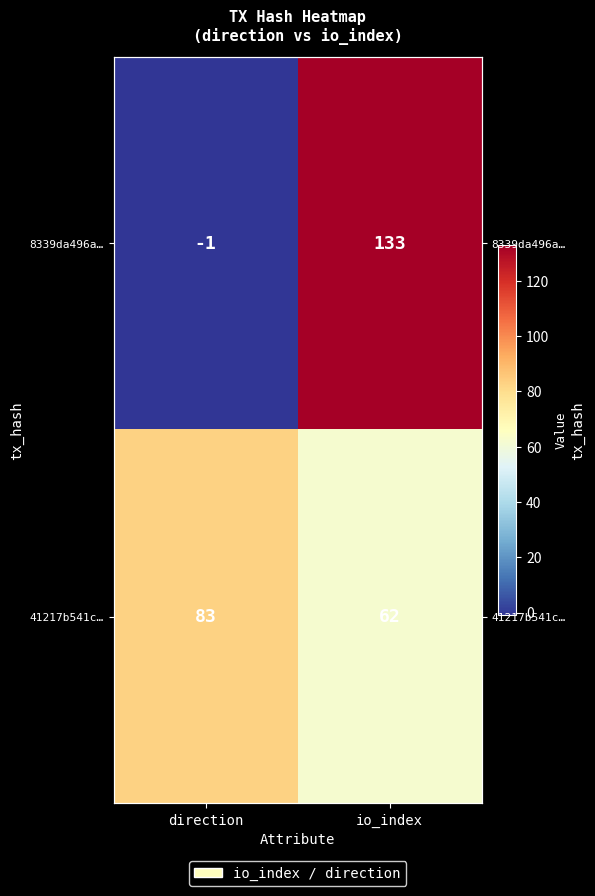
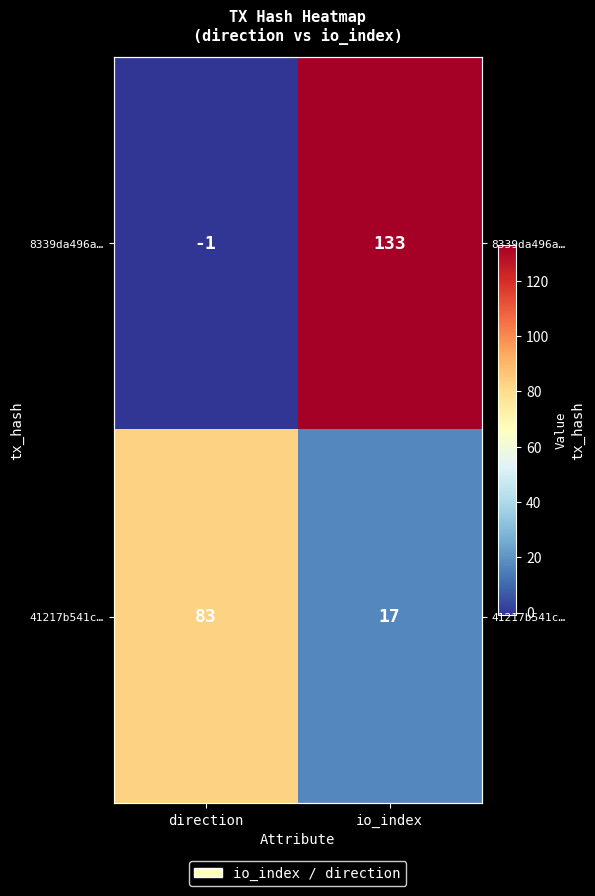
  {
    "8339da496a…": {
      "direction": -1,
      "io_index": 133
    },
    "41217b541c…": {
      "direction": 83,
-     "io_index": 62
+     "io_index": 17
    }
  }
